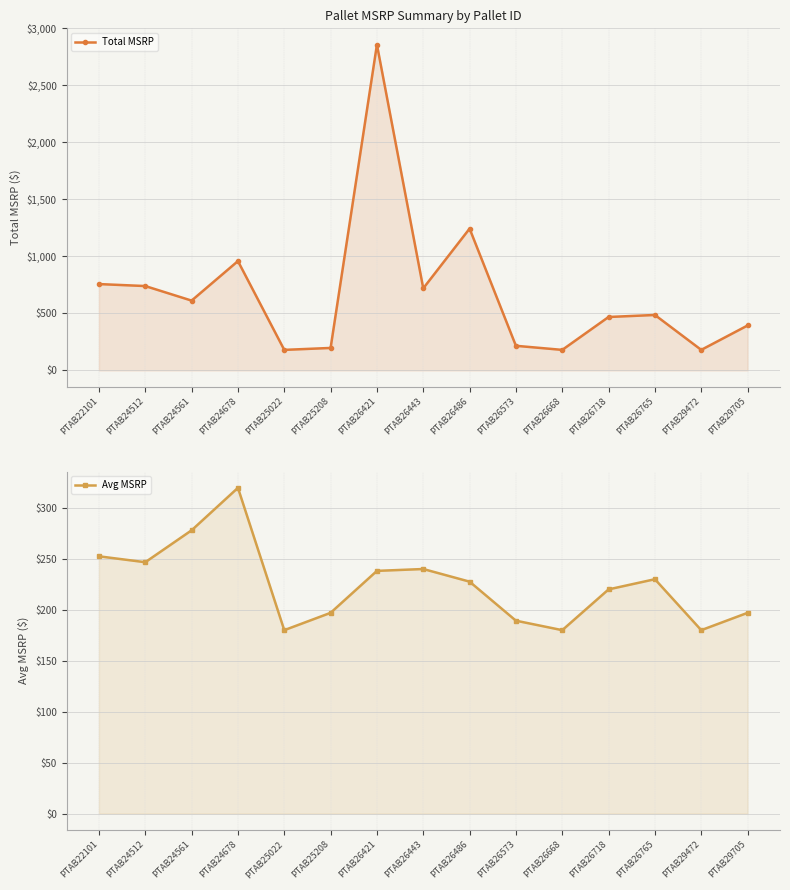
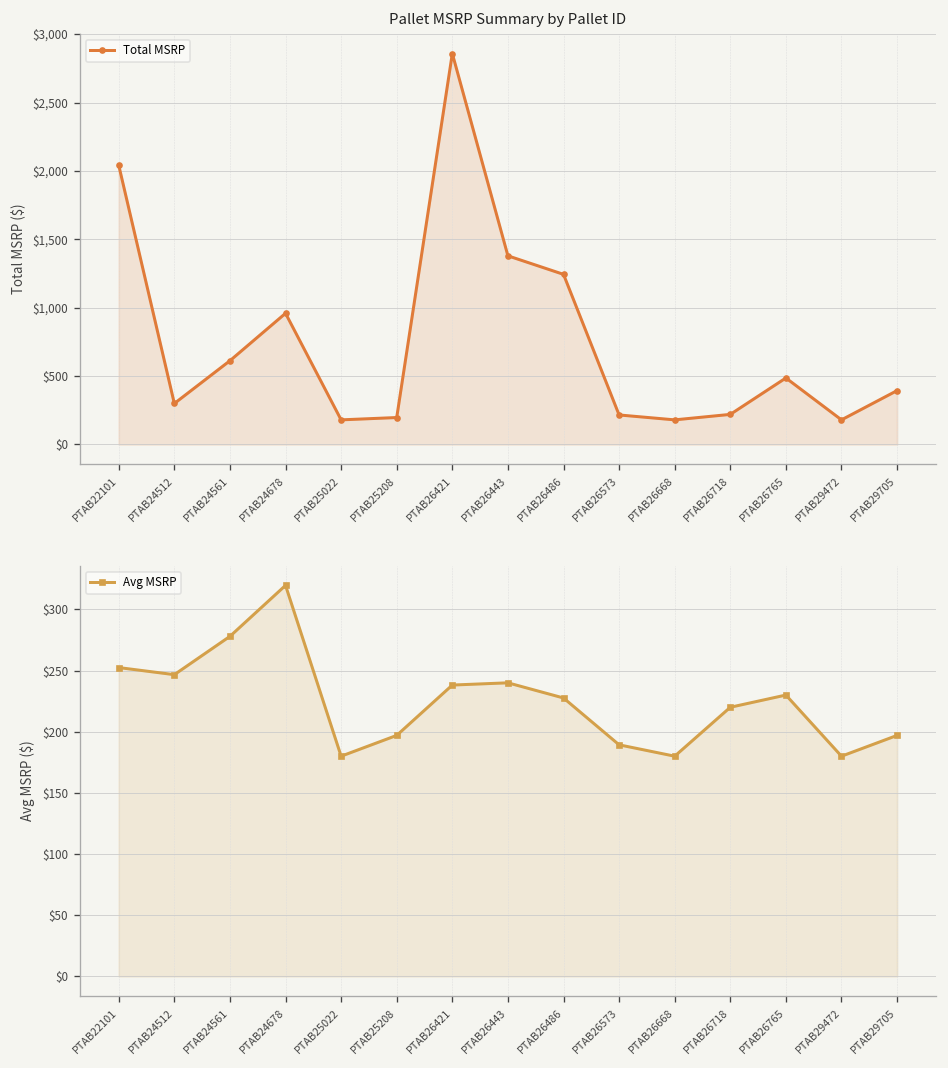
  {
    "Pallet MSRP Summary by Pallet ID": {
-     "PTAB22101": "$760",
-     "PTAB24512": "$740",
+     "PTAB22101": "$2,040",
+     "PTAB24512": "$300",
      "PTAB24561": "$610",
      "PTAB24678": "$960",
      "PTAB25022": "$180",
      "PTAB25208": "$200",
      "PTAB26421": "$2,860",
-     "PTAB26443": "$720",
+     "PTAB26443": "$1,380",
      "PTAB26486": "$1,240",
      "PTAB26573": "$220",
      "PTAB26668": "$180",
-     "PTAB26718": "$470",
+     "PTAB26718": "$220",
      "PTAB26765": "$490",
      "PTAB29472": "$180",
      "PTAB29705": "$390"
    }
  }
